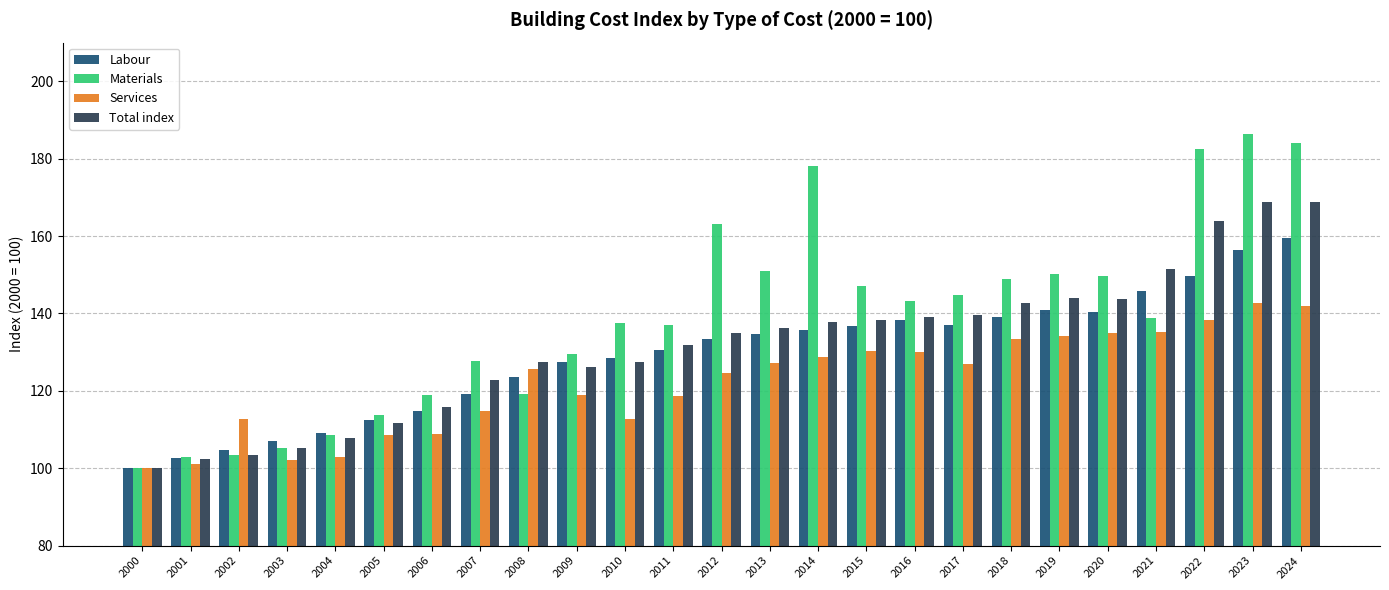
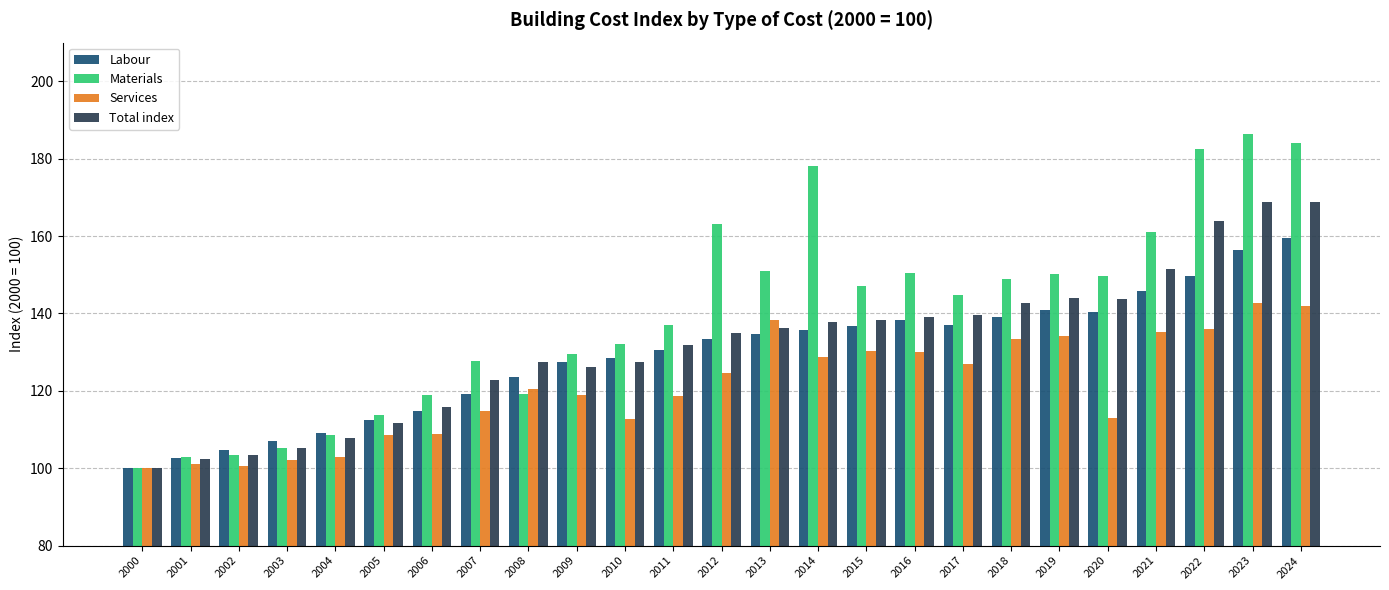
  {
    "Materials": {
      "2000": 100,
      "2001": 103,
      "2002": 103,
      "2003": 105,
      "2004": 109,
      "2005": 114,
      "2006": 119,
      "2007": 128,
      "2008": 119,
      "2009": 130,
-     "2010": 138,
+     "2010": 132,
      "2011": 137,
      "2012": 163,
      "2013": 151,
      "2014": 178,
      "2015": 147,
-     "2016": 143,
+     "2016": 150,
      "2017": 145,
      "2018": 149,
      "2019": 150,
      "2020": 150,
-     "2021": 139,
+     "2021": 161,
      "2022": 183,
      "2023": 186,
      "2024": 184
    },
    "Services": {
      "2000": 100,
      "2001": 101,
-     "2002": 113,
+     "2002": 101,
      "2003": 102,
      "2004": 103,
      "2005": 109,
      "2006": 109,
      "2007": 115,
-     "2008": 126,
+     "2008": 121,
      "2009": 119,
      "2010": 113,
      "2011": 119,
      "2012": 125,
-     "2013": 127,
+     "2013": 138,
      "2014": 129,
      "2015": 130,
      "2016": 130,
      "2017": 127,
      "2018": 133,
      "2019": 134,
-     "2020": 135,
+     "2020": 113,
      "2021": 135,
-     "2022": 138,
+     "2022": 136,
      "2023": 143,
      "2024": 142
    }
  }
